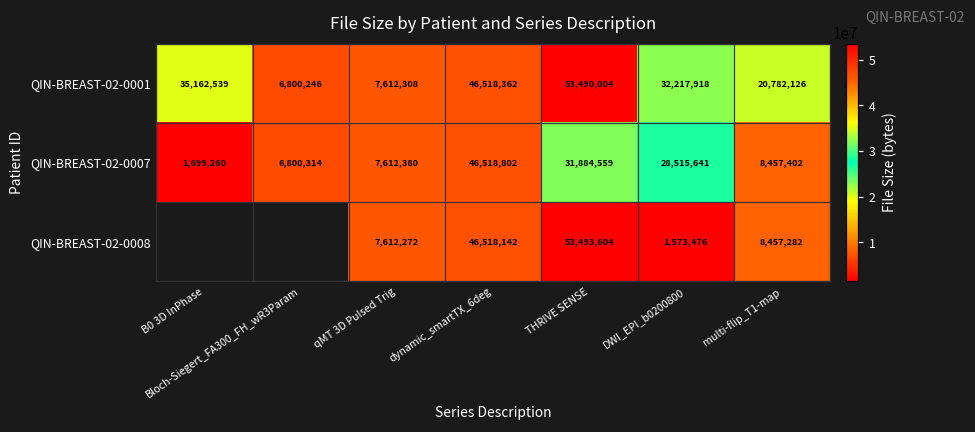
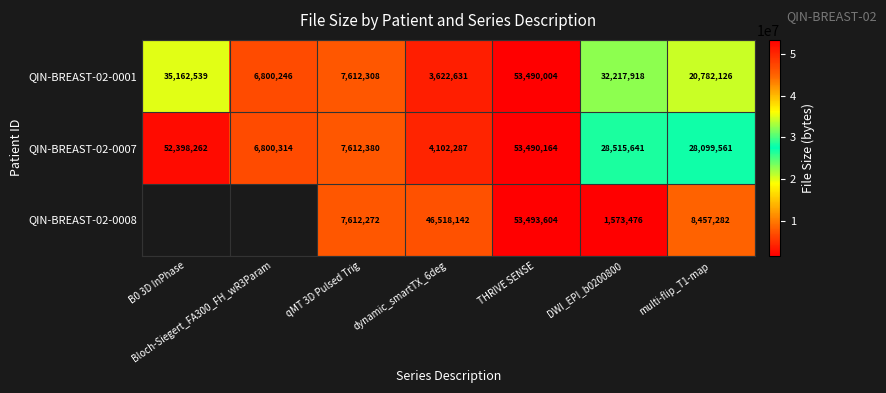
  {
    "QIN-BREAST-02-0001": {
      "B0 3D InPhase": "35,162,539",
      "Bloch-Siegert_FA300_FH_wR3Param": "6,800,246",
      "qMT 3D Pulsed Trig": "7,612,308",
-     "dynamic_smartTX_6deg": "46,518,362",
+     "dynamic_smartTX_6deg": "3,622,631",
      "THRIVE SENSE": "53,490,004",
      "DWI_EPI_b0200800": "32,217,918",
      "multi-flip_T1-map": "20,782,126"
    },
    "QIN-BREAST-02-0007": {
-     "B0 3D InPhase": "1,699,260",
+     "B0 3D InPhase": "52,398,262",
      "Bloch-Siegert_FA300_FH_wR3Param": "6,800,314",
      "qMT 3D Pulsed Trig": "7,612,380",
-     "dynamic_smartTX_6deg": "46,518,802",
-     "THRIVE SENSE": "31,884,559",
+     "dynamic_smartTX_6deg": "4,102,287",
+     "THRIVE SENSE": "53,490,164",
      "DWI_EPI_b0200800": "28,515,641",
-     "multi-flip_T1-map": "8,457,402"
+     "multi-flip_T1-map": "28,099,561"
    },
    "QIN-BREAST-02-0008": {
      "qMT 3D Pulsed Trig": "7,612,272",
      "dynamic_smartTX_6deg": "46,518,142",
      "THRIVE SENSE": "53,493,604",
      "DWI_EPI_b0200800": "1,573,476",
      "multi-flip_T1-map": "8,457,282"
    }
  }
